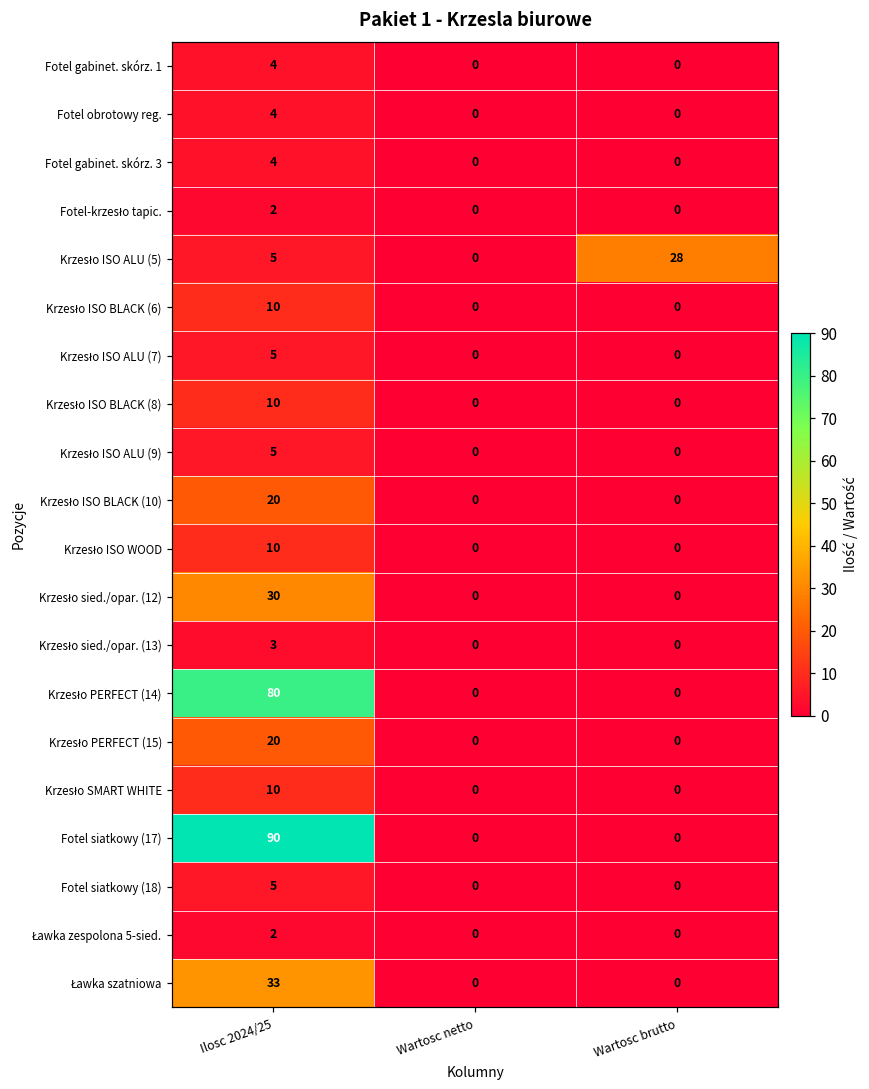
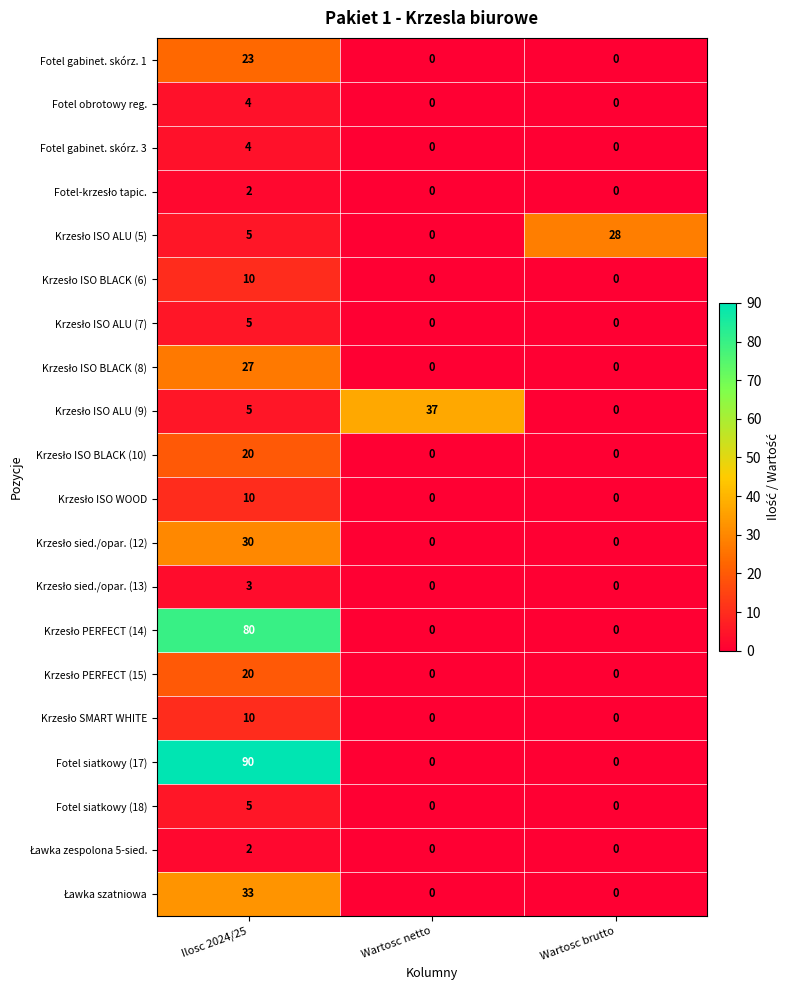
  {
    "Fotel gabinet. skórz. 1": {
-     "Ilosc 2024/25": 4,
+     "Ilosc 2024/25": 23,
      "Wartosc netto": 0,
      "Wartosc brutto": 0
    },
    "Fotel obrotowy reg.": {
      "Ilosc 2024/25": 4,
      "Wartosc netto": 0,
      "Wartosc brutto": 0
    },
    "Fotel gabinet. skórz. 3": {
      "Ilosc 2024/25": 4,
      "Wartosc netto": 0,
      "Wartosc brutto": 0
    },
    "Fotel-krzesło tapic.": {
      "Ilosc 2024/25": 2,
      "Wartosc netto": 0,
      "Wartosc brutto": 0
    },
    "Krzesło ISO ALU (5)": {
      "Ilosc 2024/25": 5,
      "Wartosc netto": 0,
      "Wartosc brutto": 28
    },
    "Krzesło ISO BLACK (6)": {
      "Ilosc 2024/25": 10,
      "Wartosc netto": 0,
      "Wartosc brutto": 0
    },
    "Krzesło ISO ALU (7)": {
      "Ilosc 2024/25": 5,
      "Wartosc netto": 0,
      "Wartosc brutto": 0
    },
    "Krzesło ISO BLACK (8)": {
-     "Ilosc 2024/25": 10,
+     "Ilosc 2024/25": 27,
      "Wartosc netto": 0,
      "Wartosc brutto": 0
    },
    "Krzesło ISO ALU (9)": {
      "Ilosc 2024/25": 5,
-     "Wartosc netto": 0,
+     "Wartosc netto": 37,
      "Wartosc brutto": 0
    },
    "Krzesło ISO BLACK (10)": {
      "Ilosc 2024/25": 20,
      "Wartosc netto": 0,
      "Wartosc brutto": 0
    },
    "Krzesło ISO WOOD": {
      "Ilosc 2024/25": 10,
      "Wartosc netto": 0,
      "Wartosc brutto": 0
    },
    "Krzesło sied./opar. (12)": {
      "Ilosc 2024/25": 30,
      "Wartosc netto": 0,
      "Wartosc brutto": 0
    },
    "Krzesło sied./opar. (13)": {
      "Ilosc 2024/25": 3,
      "Wartosc netto": 0,
      "Wartosc brutto": 0
    },
    "Krzesło PERFECT (14)": {
      "Ilosc 2024/25": 80,
      "Wartosc netto": 0,
      "Wartosc brutto": 0
    },
    "Krzesło PERFECT (15)": {
      "Ilosc 2024/25": 20,
      "Wartosc netto": 0,
      "Wartosc brutto": 0
    },
    "Krzesło SMART WHITE": {
      "Ilosc 2024/25": 10,
      "Wartosc netto": 0,
      "Wartosc brutto": 0
    },
    "Fotel siatkowy (17)": {
      "Ilosc 2024/25": 90,
      "Wartosc netto": 0,
      "Wartosc brutto": 0
    },
    "Fotel siatkowy (18)": {
      "Ilosc 2024/25": 5,
      "Wartosc netto": 0,
      "Wartosc brutto": 0
    },
    "Ławka zespolona 5-sied.": {
      "Ilosc 2024/25": 2,
      "Wartosc netto": 0,
      "Wartosc brutto": 0
    },
    "Ławka szatniowa": {
      "Ilosc 2024/25": 33,
      "Wartosc netto": 0,
      "Wartosc brutto": 0
    }
  }
